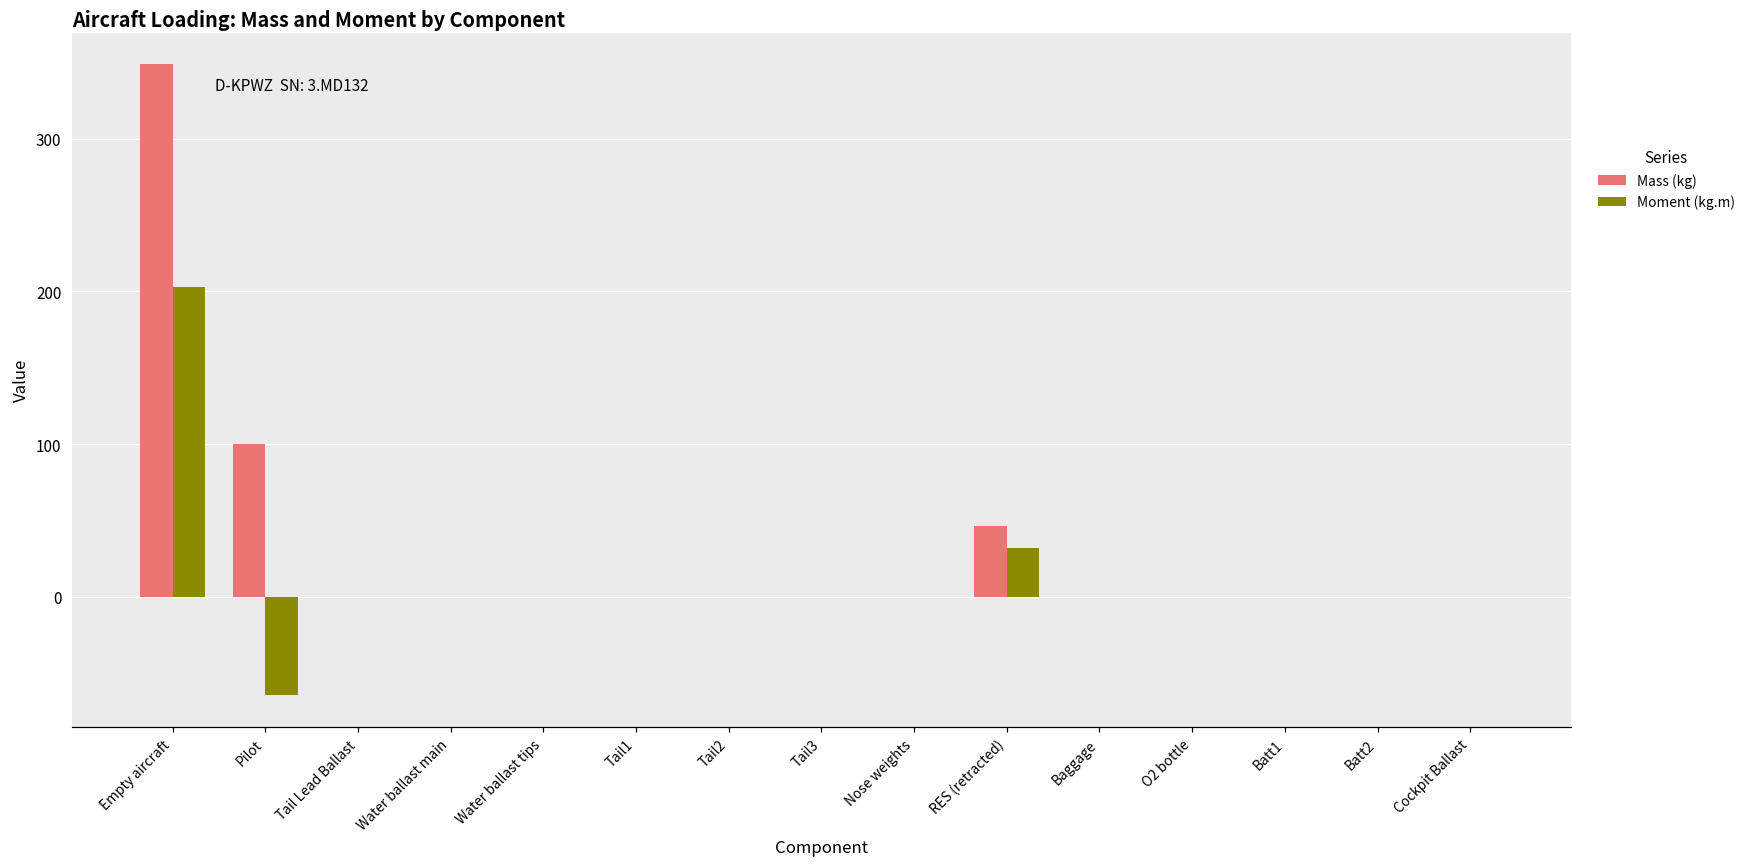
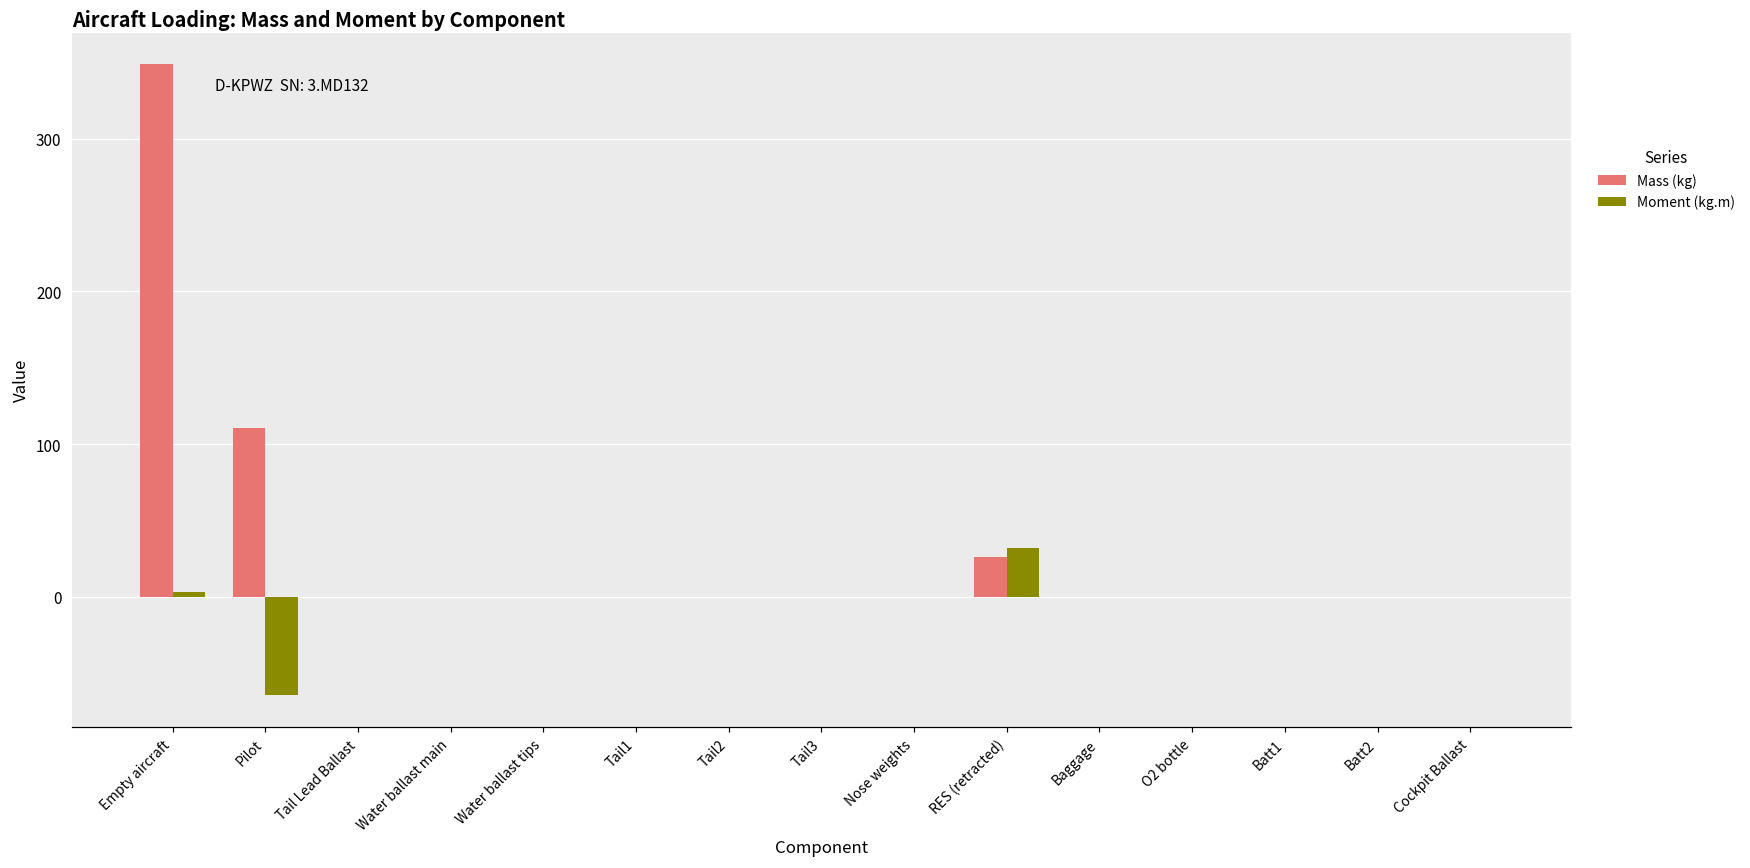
  {
    "Mass (kg)": {
      "Empty aircraft": 349,
-     "Pilot": 100,
+     "Pilot": 110,
      "Tail Lead Ballast": 0,
      "Water ballast main": 0,
      "Water ballast tips": 0,
      "Tail1": 0,
      "Tail2": 0,
      "Tail3": 0,
      "Nose weights": 0,
-     "RES (retracted)": 47,
+     "RES (retracted)": 26,
      "Baggage": 0,
      "O2 bottle": 0,
      "Batt1": 0,
      "Batt2": 0,
      "Cockpit Ballast": 0
    },
    "Moment (kg.m)": {
-     "Empty aircraft": 203,
+     "Empty aircraft": 3,
      "Pilot": -65,
      "Tail Lead Ballast": 0,
      "Water ballast main": 0,
      "Water ballast tips": 0,
      "Tail1": 0,
      "Tail2": 0,
      "Tail3": 0,
      "Nose weights": 0,
      "RES (retracted)": 32,
      "Baggage": 0,
      "O2 bottle": 0,
      "Batt1": 0,
      "Batt2": 0,
      "Cockpit Ballast": 0
    }
  }
